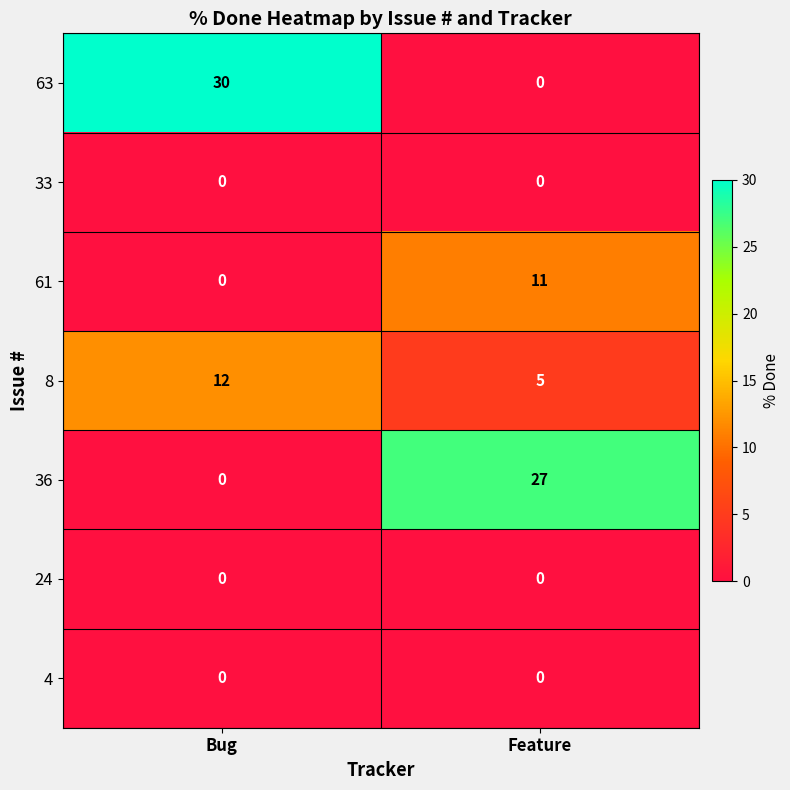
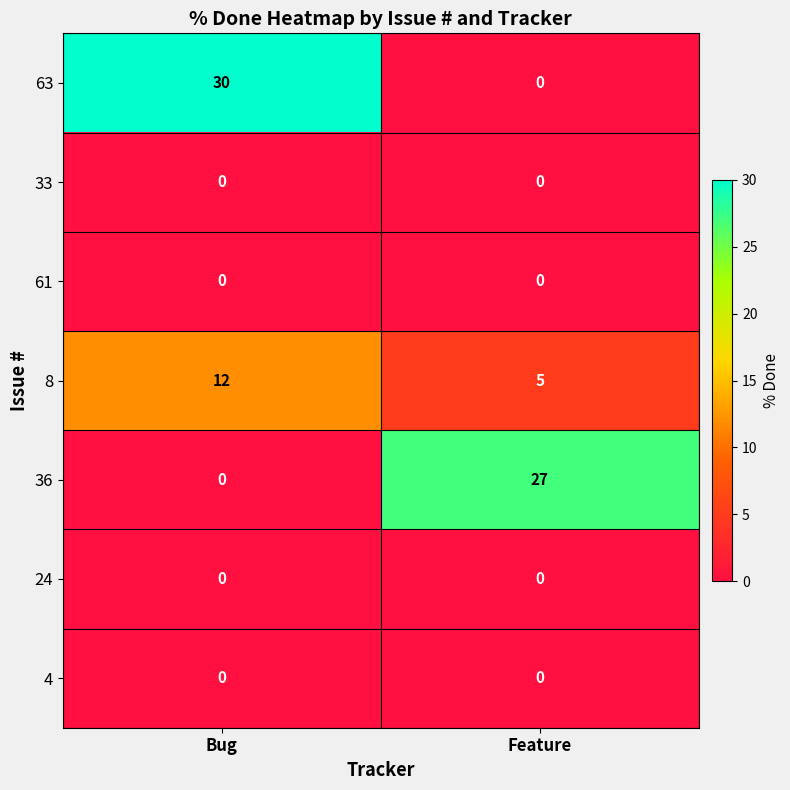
  {
    "63": {
      "Bug": 30,
      "Feature": 0
    },
    "33": {
      "Bug": 0,
      "Feature": 0
    },
    "61": {
      "Bug": 0,
-     "Feature": 11
+     "Feature": 0
    },
    "8": {
      "Bug": 12,
      "Feature": 5
    },
    "36": {
      "Bug": 0,
      "Feature": 27
    },
    "24": {
      "Bug": 0,
      "Feature": 0
    },
    "4": {
      "Bug": 0,
      "Feature": 0
    }
  }
